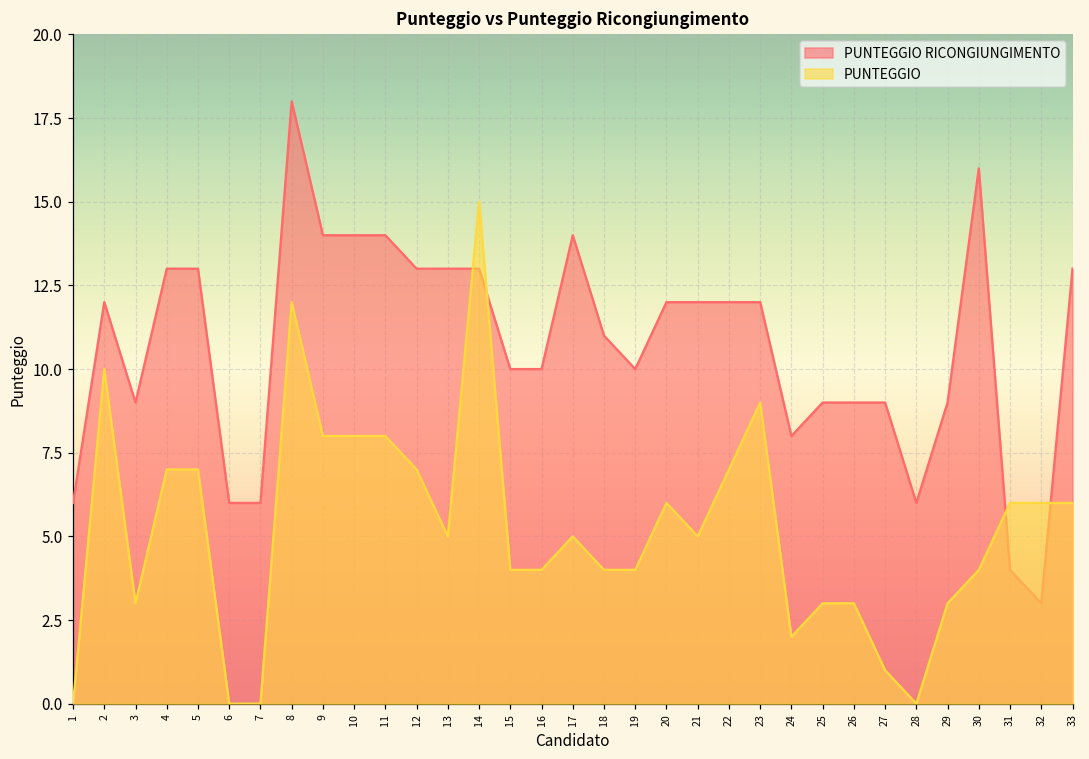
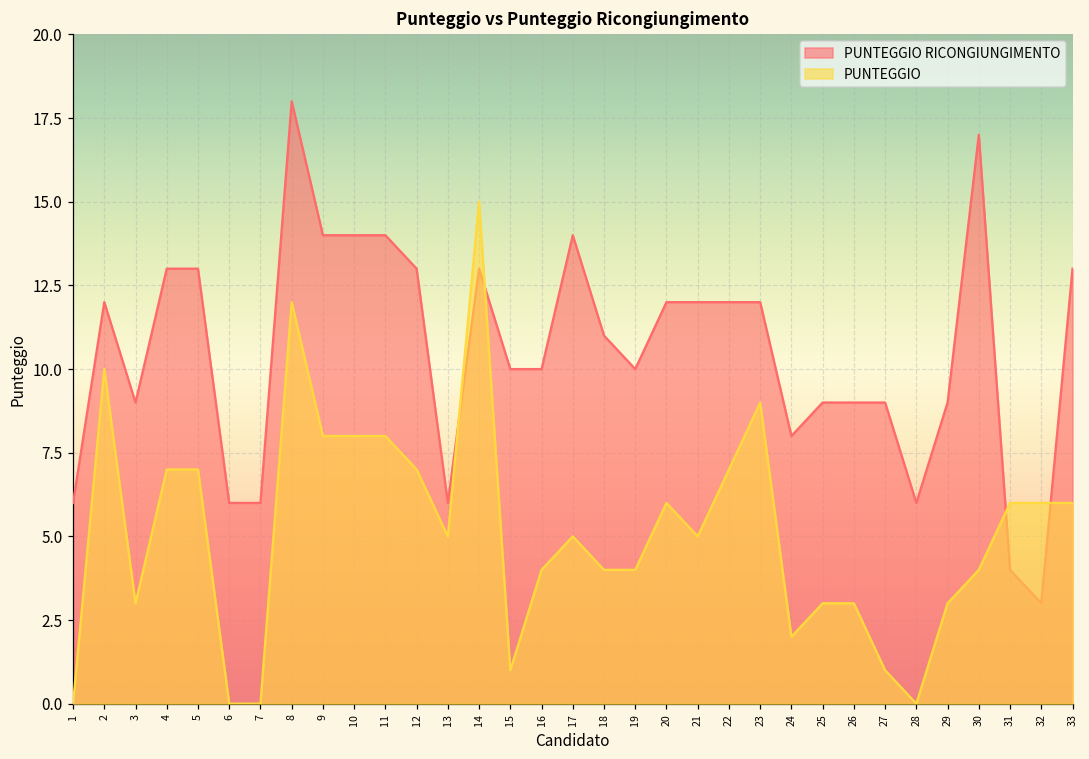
  {
    "PUNTEGGIO RICONGIUNGIMENTO": {
      "1": 6,
      "2": 12,
      "3": 9,
      "4": 13,
      "5": 13,
      "6": 6,
      "7": 6,
      "8": 18,
      "9": 14,
      "10": 14,
      "11": 14,
      "12": 13,
-     "13": 13,
+     "13": 6,
      "14": 13,
      "15": 10,
      "16": 10,
      "17": 14,
      "18": 11,
      "19": 10,
      "20": 12,
      "21": 12,
      "22": 12,
      "23": 12,
      "24": 8,
      "25": 9,
      "26": 9,
      "27": 9,
      "28": 6,
      "29": 9,
-     "30": 16,
+     "30": 17,
      "31": 4,
      "32": 3,
      "33": 13
    },
    "PUNTEGGIO": {
      "1": 0,
      "2": 10,
      "3": 3,
      "4": 7,
      "5": 7,
      "6": 0,
      "7": 0,
      "8": 12,
      "9": 8,
      "10": 8,
      "11": 8,
      "12": 7,
      "13": 5,
      "14": 15,
-     "15": 4,
+     "15": 1,
      "16": 4,
      "17": 5,
      "18": 4,
      "19": 4,
      "20": 6,
      "21": 5,
      "22": 7,
      "23": 9,
      "24": 2,
      "25": 3,
      "26": 3,
      "27": 1,
      "28": 0,
      "29": 3,
      "30": 4,
      "31": 6,
      "32": 6,
      "33": 6
    }
  }
